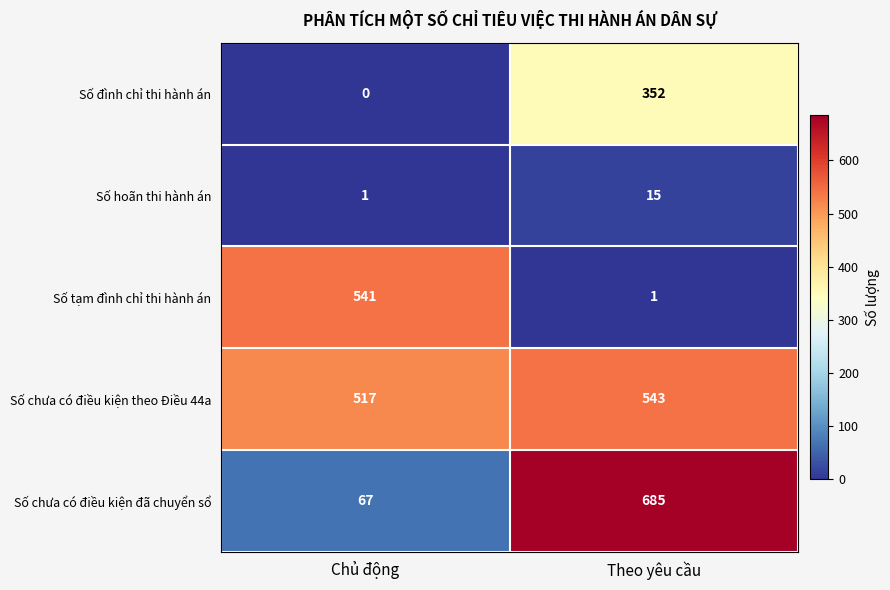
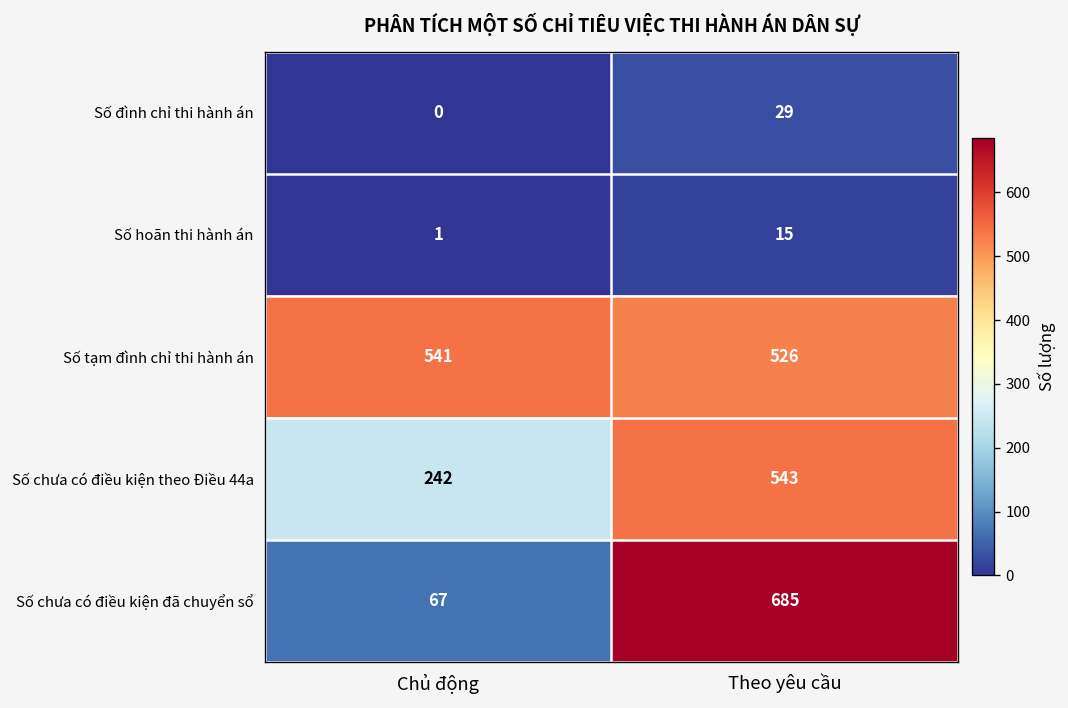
  {
    "Số đình chỉ thi hành án": {
      "Chủ động": 0,
-     "Theo yêu cầu": 352
+     "Theo yêu cầu": 29
    },
    "Số hoãn thi hành án": {
      "Chủ động": 1,
      "Theo yêu cầu": 15
    },
    "Số tạm đình chỉ thi hành án": {
      "Chủ động": 541,
-     "Theo yêu cầu": 1
+     "Theo yêu cầu": 526
    },
    "Số chưa có điều kiện theo Điều 44a": {
-     "Chủ động": 517,
+     "Chủ động": 242,
      "Theo yêu cầu": 543
    },
    "Số chưa có điều kiện đã chuyển sổ": {
      "Chủ động": 67,
      "Theo yêu cầu": 685
    }
  }
